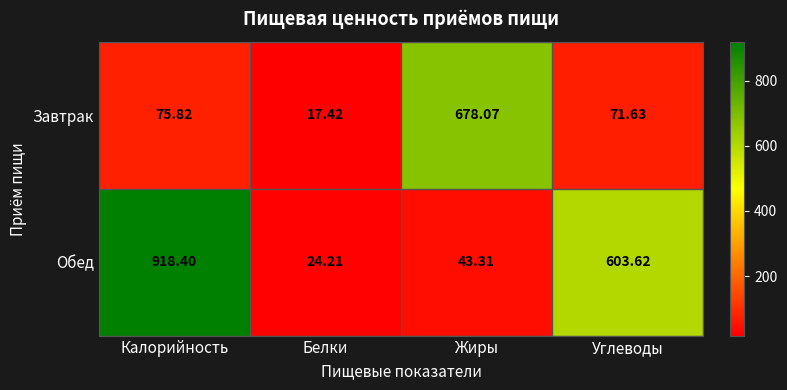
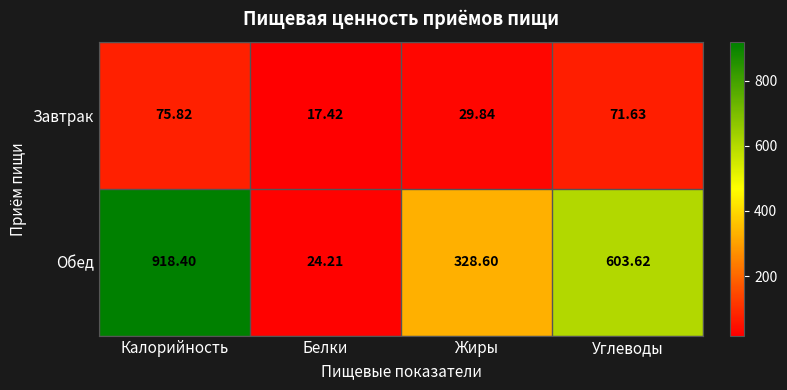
  {
    "Завтрак": {
      "Калорийность": 75.82,
      "Белки": 17.42,
-     "Жиры": 678.07,
+     "Жиры": 29.84,
      "Углеводы": 71.63
    },
    "Обед": {
      "Калорийность": 918.40,
      "Белки": 24.21,
-     "Жиры": 43.31,
+     "Жиры": 328.60,
      "Углеводы": 603.62
    }
  }
